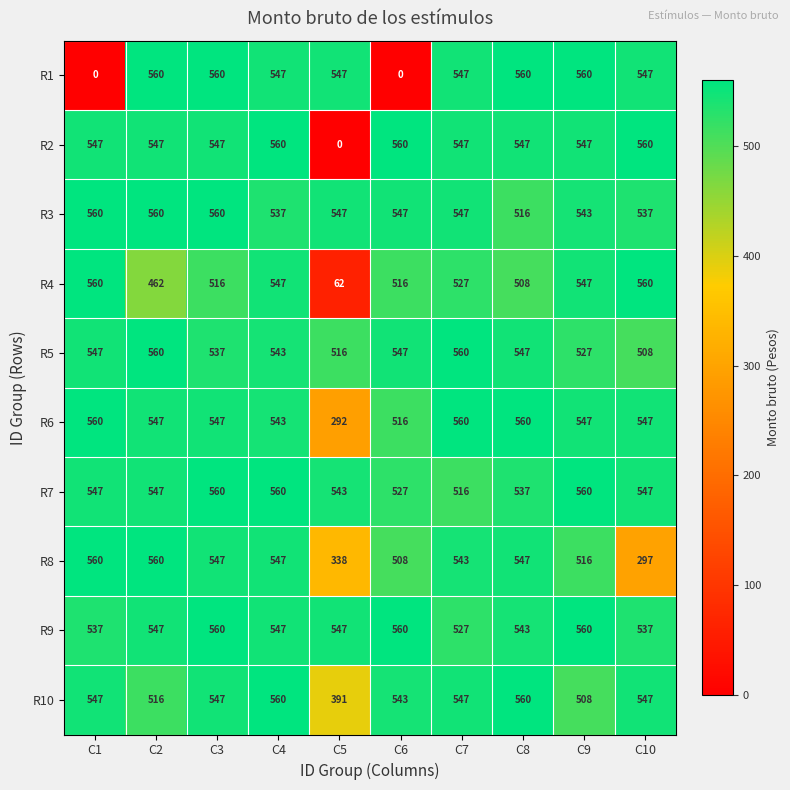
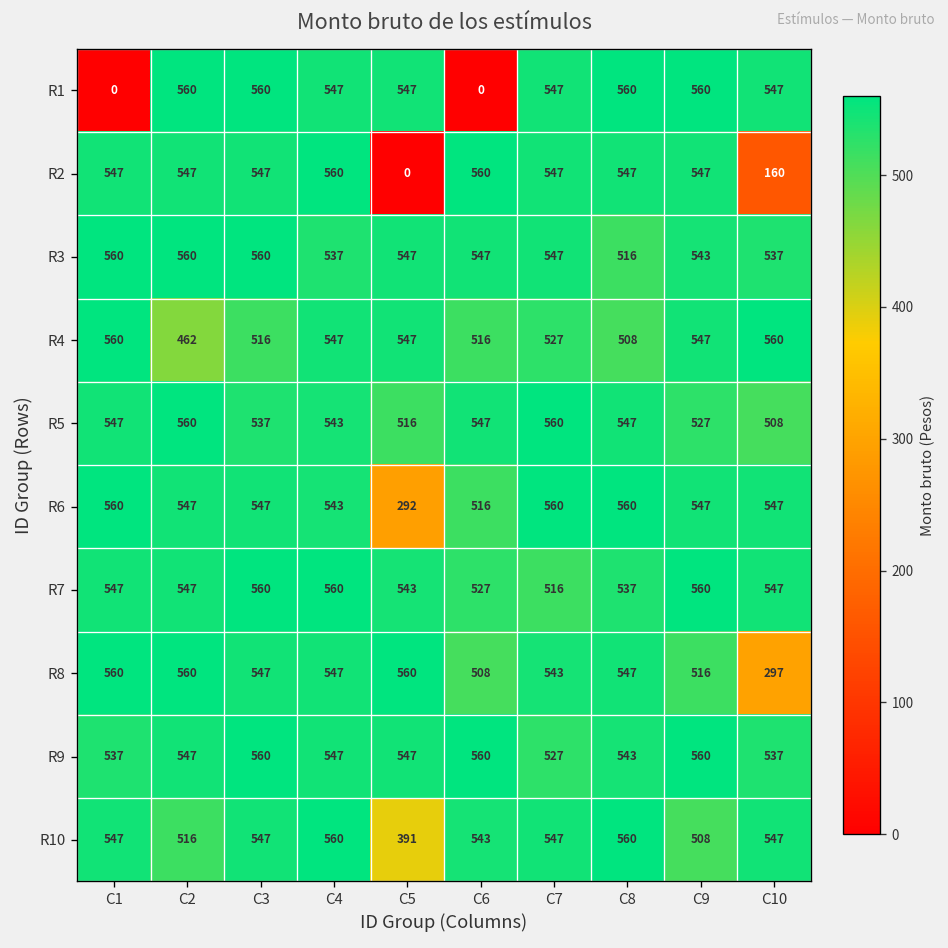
  {
    "R1": {
      "C1": 0,
      "C2": 560,
      "C3": 560,
      "C4": 547,
      "C5": 547,
      "C6": 0,
      "C7": 547,
      "C8": 560,
      "C9": 560,
      "C10": 547
    },
    "R2": {
      "C1": 547,
      "C2": 547,
      "C3": 547,
      "C4": 560,
      "C5": 0,
      "C6": 560,
      "C7": 547,
      "C8": 547,
      "C9": 547,
-     "C10": 560
+     "C10": 160
    },
    "R3": {
      "C1": 560,
      "C2": 560,
      "C3": 560,
      "C4": 537,
      "C5": 547,
      "C6": 547,
      "C7": 547,
      "C8": 516,
      "C9": 543,
      "C10": 537
    },
    "R4": {
      "C1": 560,
      "C2": 462,
      "C3": 516,
      "C4": 547,
-     "C5": 62,
+     "C5": 547,
      "C6": 516,
      "C7": 527,
      "C8": 508,
      "C9": 547,
      "C10": 560
    },
    "R5": {
      "C1": 547,
      "C2": 560,
      "C3": 537,
      "C4": 543,
      "C5": 516,
      "C6": 547,
      "C7": 560,
      "C8": 547,
      "C9": 527,
      "C10": 508
    },
    "R6": {
      "C1": 560,
      "C2": 547,
      "C3": 547,
      "C4": 543,
      "C5": 292,
      "C6": 516,
      "C7": 560,
      "C8": 560,
      "C9": 547,
      "C10": 547
    },
    "R7": {
      "C1": 547,
      "C2": 547,
      "C3": 560,
      "C4": 560,
      "C5": 543,
      "C6": 527,
      "C7": 516,
      "C8": 537,
      "C9": 560,
      "C10": 547
    },
    "R8": {
      "C1": 560,
      "C2": 560,
      "C3": 547,
      "C4": 547,
-     "C5": 338,
+     "C5": 560,
      "C6": 508,
      "C7": 543,
      "C8": 547,
      "C9": 516,
      "C10": 297
    },
    "R9": {
      "C1": 537,
      "C2": 547,
      "C3": 560,
      "C4": 547,
      "C5": 547,
      "C6": 560,
      "C7": 527,
      "C8": 543,
      "C9": 560,
      "C10": 537
    },
    "R10": {
      "C1": 547,
      "C2": 516,
      "C3": 547,
      "C4": 560,
      "C5": 391,
      "C6": 543,
      "C7": 547,
      "C8": 560,
      "C9": 508,
      "C10": 547
    }
  }
